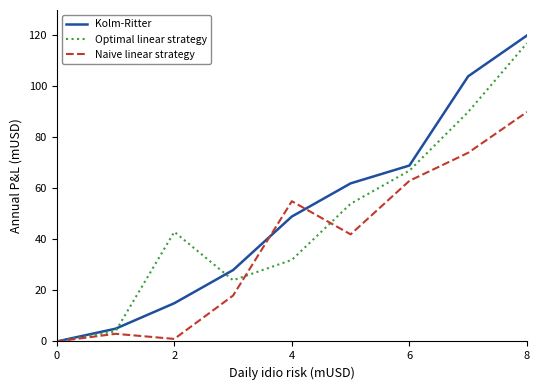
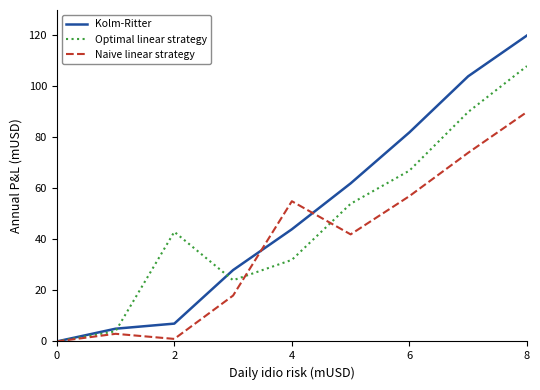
  {
    "Kolm-Ritter": {
-     "2": 15,
-     "4": 49,
-     "6": 69,
+     "2": 7,
+     "4": 44,
+     "6": 82,
      "8": 120
    },
    "Optimal linear strategy": {
      "2": 43,
      "4": 32,
      "6": 67,
-     "8": 117
+     "8": 108
    },
    "Naive linear strategy": {
      "2": 1,
      "4": 55,
-     "6": 63,
+     "6": 57,
      "8": 90
    }
  }
